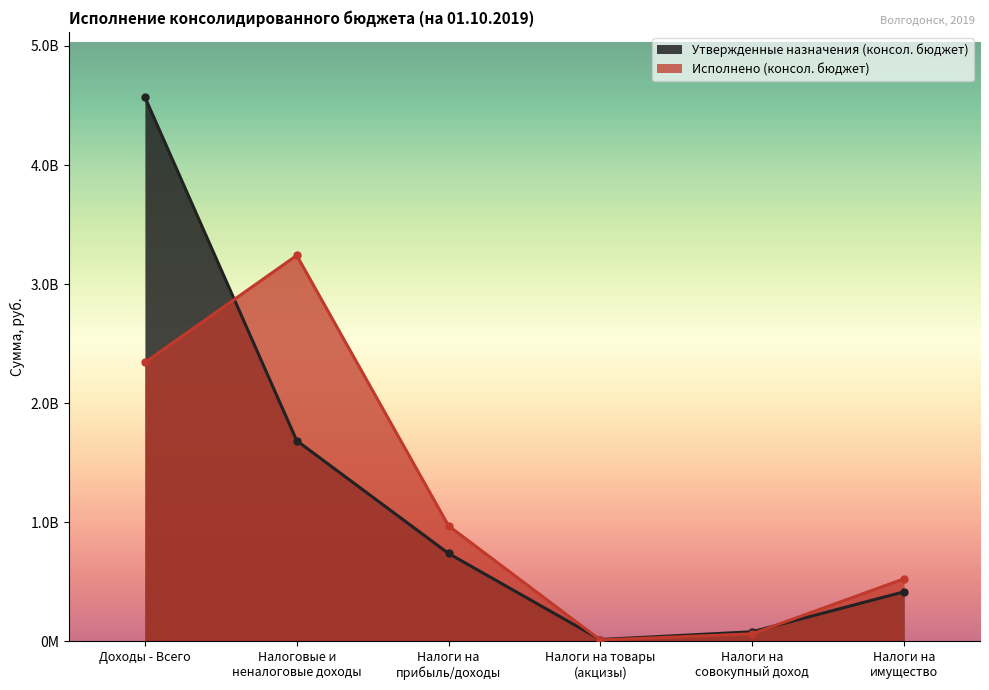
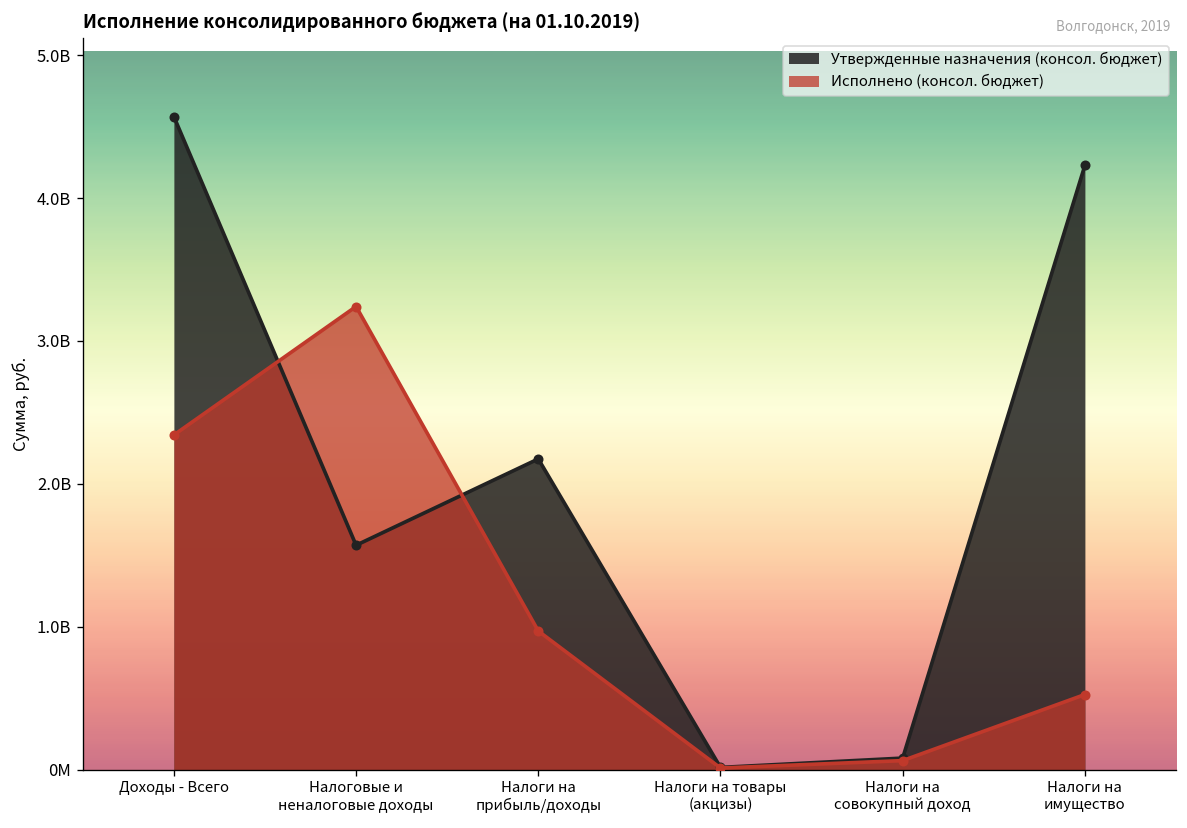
  {
    "Утвержденные назначения (консол. бюджет)": {
      "Доходы - Всего": 4570000000,
-     "Налоговые и неналоговые доходы": 1690000000,
-     "Налоги на прибыль/доходы": 740000000,
-     "Налоги на имущество": 420000000
+     "Налоговые и неналоговые доходы": 1570000000,
+     "Налоги на прибыль/доходы": 2170000000,
+     "Налоги на имущество": 4230000000
    },
    "Исполнено (консол. бюджет)": {
      "Доходы - Всего": 2340000000,
      "Налоговые и неналоговые доходы": 3240000000,
      "Налоги на прибыль/доходы": 970000000,
      "Налоги на имущество": 530000000
    }
  }
